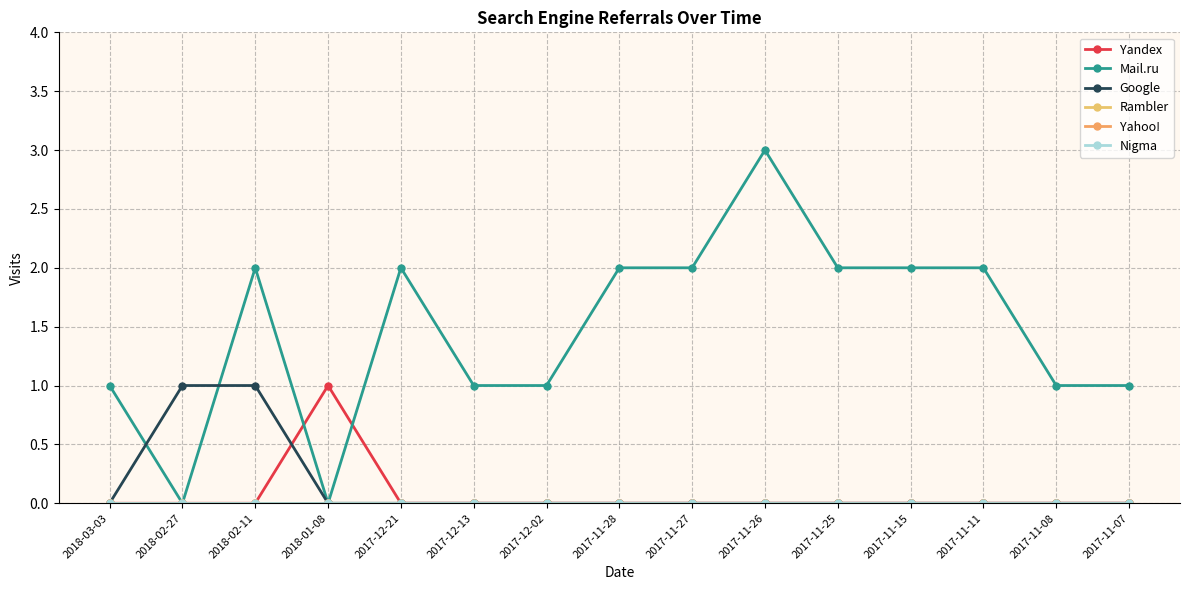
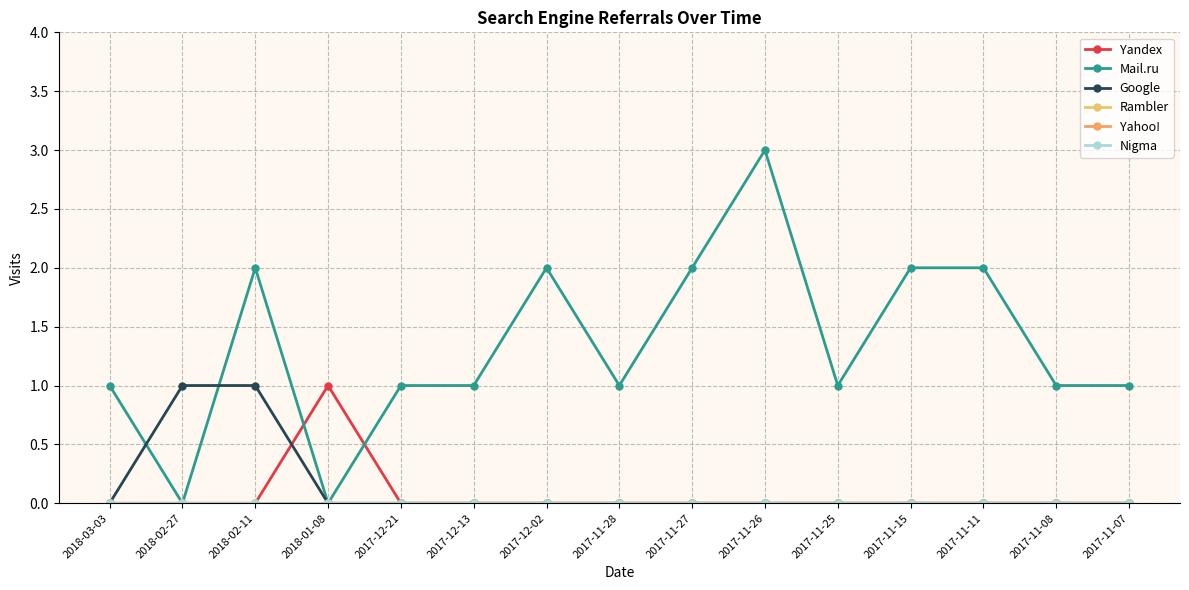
  {
    "Yandex": {
      "2018-01-08": 1
    },
    "Mail.ru": {
      "2018-03-03": 1,
      "2018-02-11": 2,
-     "2017-12-21": 2,
+     "2017-12-21": 1,
      "2017-12-13": 1,
-     "2017-12-02": 1,
-     "2017-11-28": 2,
+     "2017-12-02": 2,
+     "2017-11-28": 1,
      "2017-11-27": 2,
      "2017-11-26": 3,
-     "2017-11-25": 2,
+     "2017-11-25": 1,
      "2017-11-15": 2,
      "2017-11-11": 2,
      "2017-11-08": 1,
      "2017-11-07": 1
    },
    "Google": {
      "2018-02-27": 1,
      "2018-02-11": 1
    }
  }
